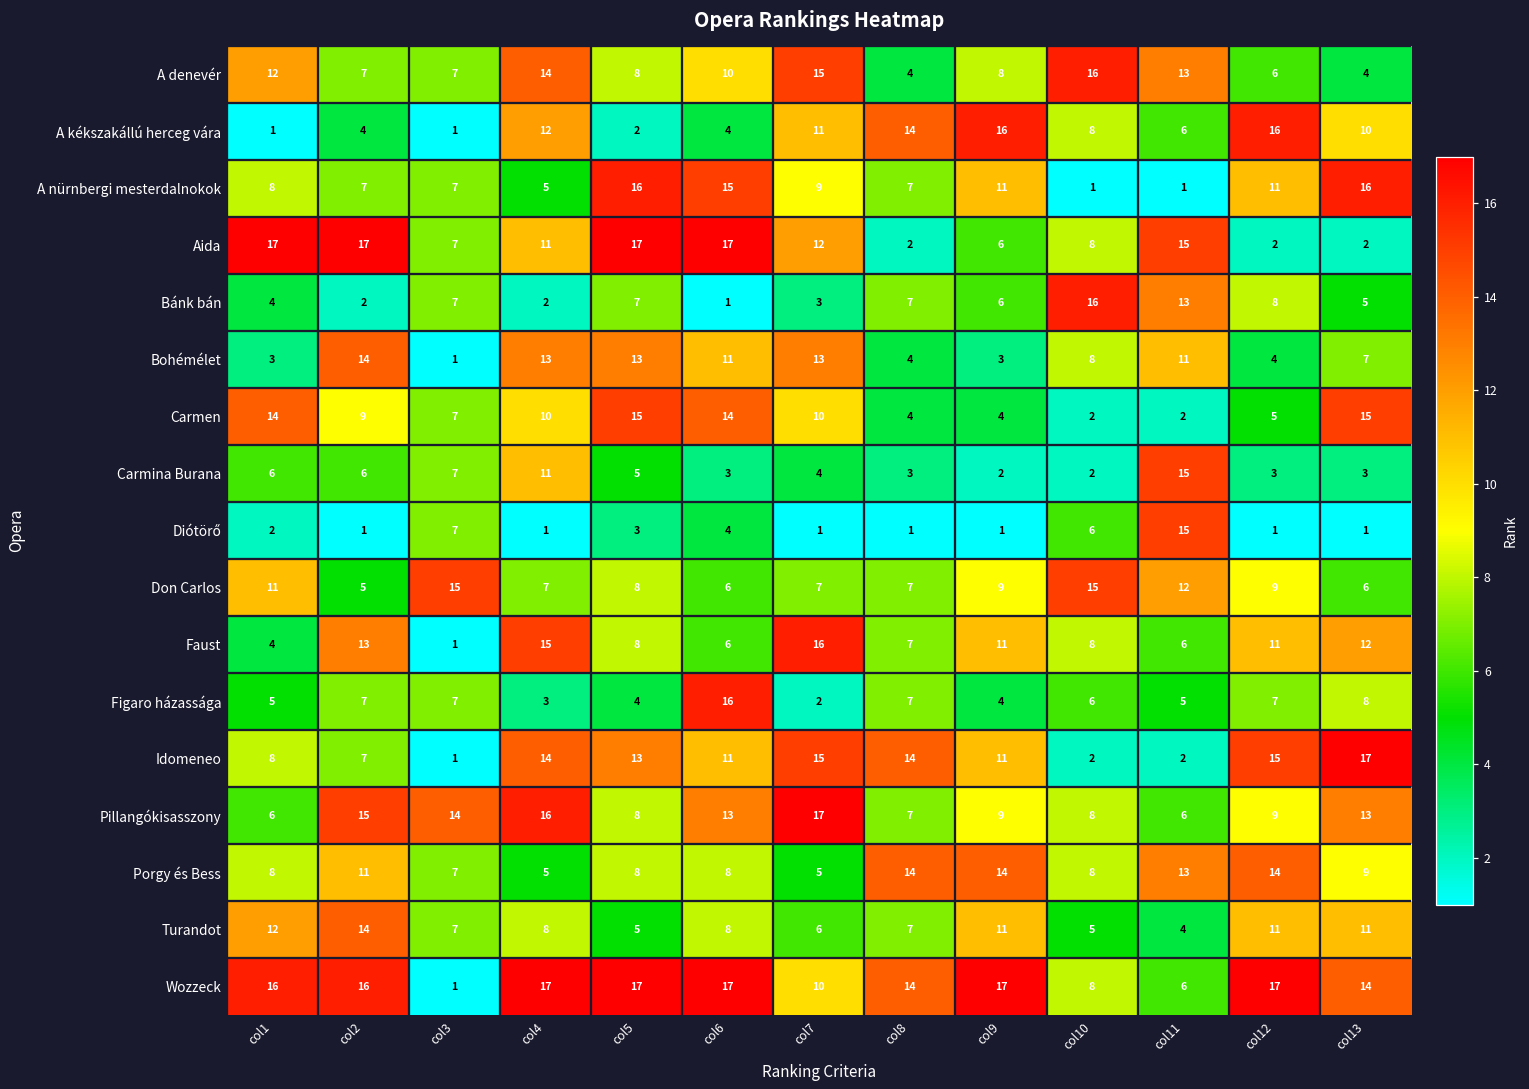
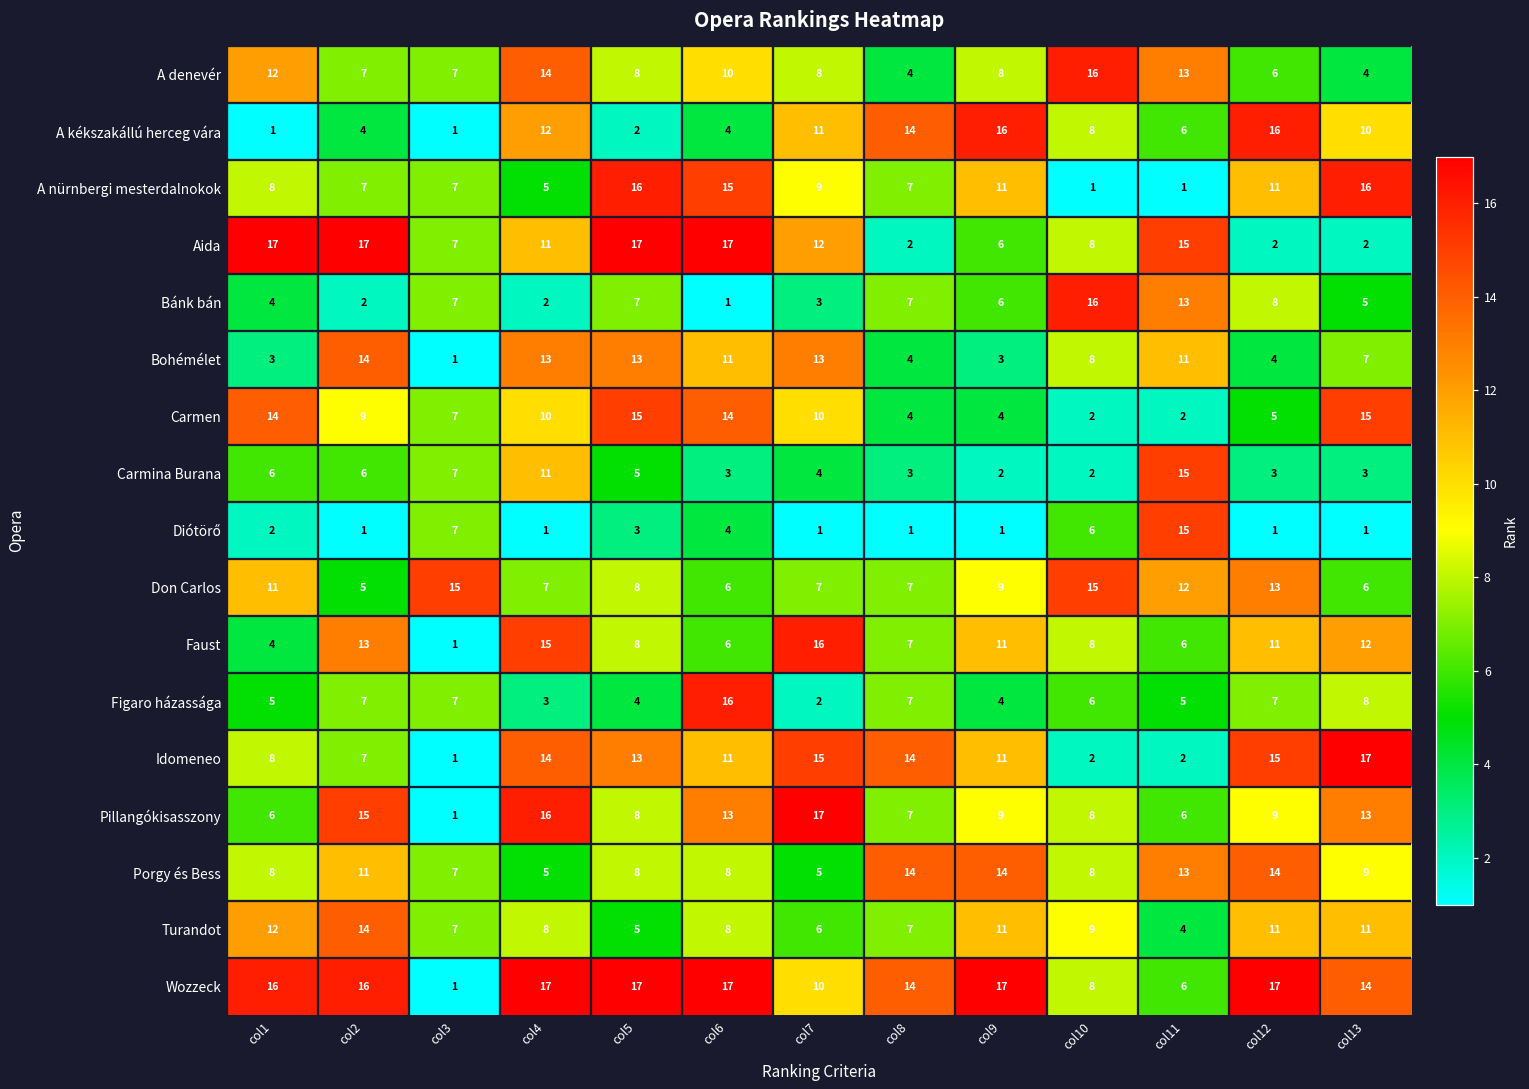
  {
    "A denevér": {
      "col1": 12,
      "col2": 7,
      "col3": 7,
      "col4": 14,
      "col5": 8,
      "col6": 10,
-     "col7": 15,
+     "col7": 8,
      "col8": 4,
      "col9": 8,
      "col10": 16,
      "col11": 13,
      "col12": 6,
      "col13": 4
    },
    "Don Carlos": {
      "col1": 11,
      "col2": 5,
      "col3": 15,
      "col4": 7,
      "col5": 8,
      "col6": 6,
      "col7": 7,
      "col8": 7,
      "col9": 9,
      "col10": 15,
      "col11": 12,
-     "col12": 9,
+     "col12": 13,
      "col13": 6
    },
    "Pillangókisasszony": {
      "col1": 6,
      "col2": 15,
-     "col3": 14,
+     "col3": 1,
      "col4": 16,
      "col5": 8,
      "col6": 13,
      "col7": 17,
      "col8": 7,
      "col9": 9,
      "col10": 8,
      "col11": 6,
      "col12": 9,
      "col13": 13
    },
    "Turandot": {
      "col1": 12,
      "col2": 14,
      "col3": 7,
      "col4": 8,
      "col5": 5,
      "col6": 8,
      "col7": 6,
      "col8": 7,
      "col9": 11,
-     "col10": 5,
+     "col10": 9,
      "col11": 4,
      "col12": 11,
      "col13": 11
    }
  }
